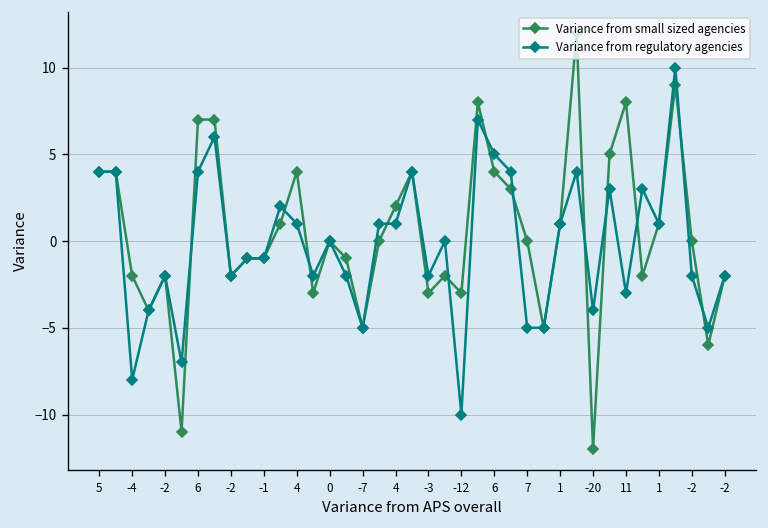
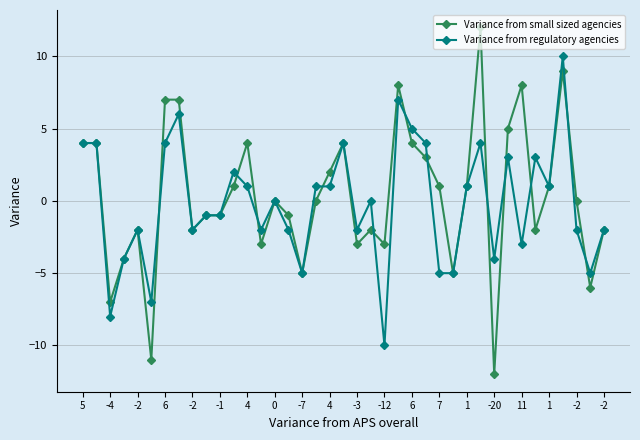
  {
    "Variance from small sized agencies": {
-     "-4": -2,
+     "-4": -7,
      "-12": -3,
-     "7": 0,
+     "7": 1,
      "-20": -12,
      "11": 8
    },
    "Variance from regulatory agencies": {
      "-4": -8,
      "-12": -10,
      "7": -5,
      "-20": -4,
      "11": -3
    }
  }
